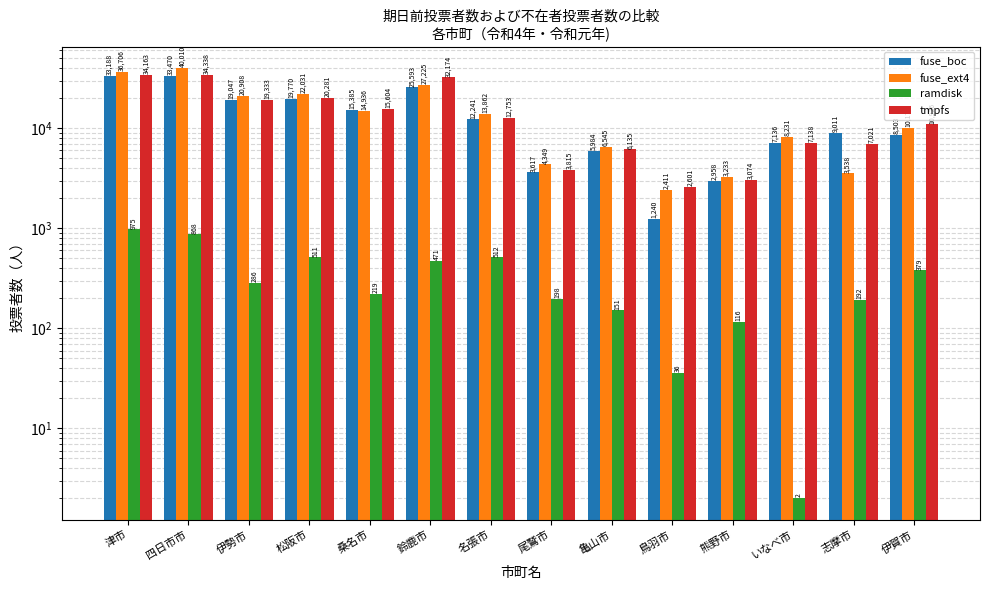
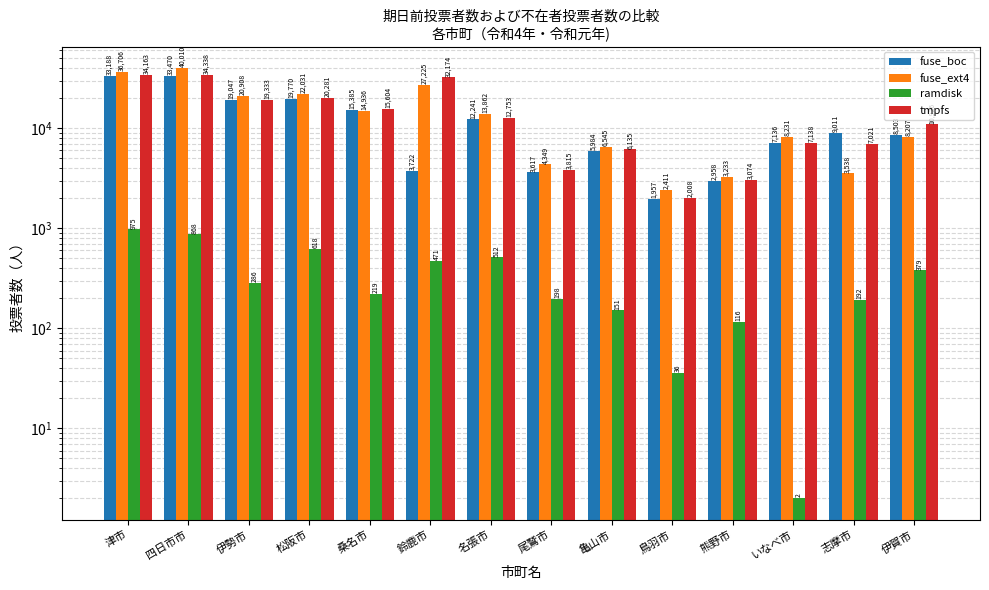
  {
    "fuse_boc": {
      "津市": "33,188",
      "四日市市": "33,470",
      "伊勢市": "19,047",
      "松阪市": "19,770",
      "桑名市": "15,385",
-     "鈴鹿市": "25,593",
+     "鈴鹿市": "3,722",
      "名張市": "12,241",
      "尾鷲市": "3,617",
      "亀山市": "5,984",
-     "鳥羽市": "1,240",
+     "鳥羽市": "1,957",
      "熊野市": "2,958",
      "いなべ市": "7,136",
      "志摩市": "9,011"
    },
    "fuse_ext4": {
-     "伊賀市": "10000"
+     "伊賀市": "8000"
    },
    "ramdisk": {
      "津市": "975",
      "四日市市": "868",
      "伊勢市": "286",
-     "松阪市": "511",
+     "松阪市": "618",
      "桑名市": "219",
      "鈴鹿市": "471",
      "名張市": "512",
      "尾鷲市": "198",
      "亀山市": "151",
      "鳥羽市": "36",
      "熊野市": "116",
      "いなべ市": "2",
      "志摩市": "192",
      "伊賀市": "379"
    },
    "tmpfs": {
      "津市": "34,163",
      "四日市市": "34,338",
      "伊勢市": "19,333",
      "松阪市": "20,281",
      "桑名市": "15,604",
      "鈴鹿市": "32,174",
      "名張市": "12,753",
      "尾鷲市": "3,815",
      "亀山市": "6,135",
-     "鳥羽市": "2,601",
+     "鳥羽市": "2,008",
      "熊野市": "3,074",
      "いなべ市": "7,138",
      "志摩市": "7,021"
    }
  }
